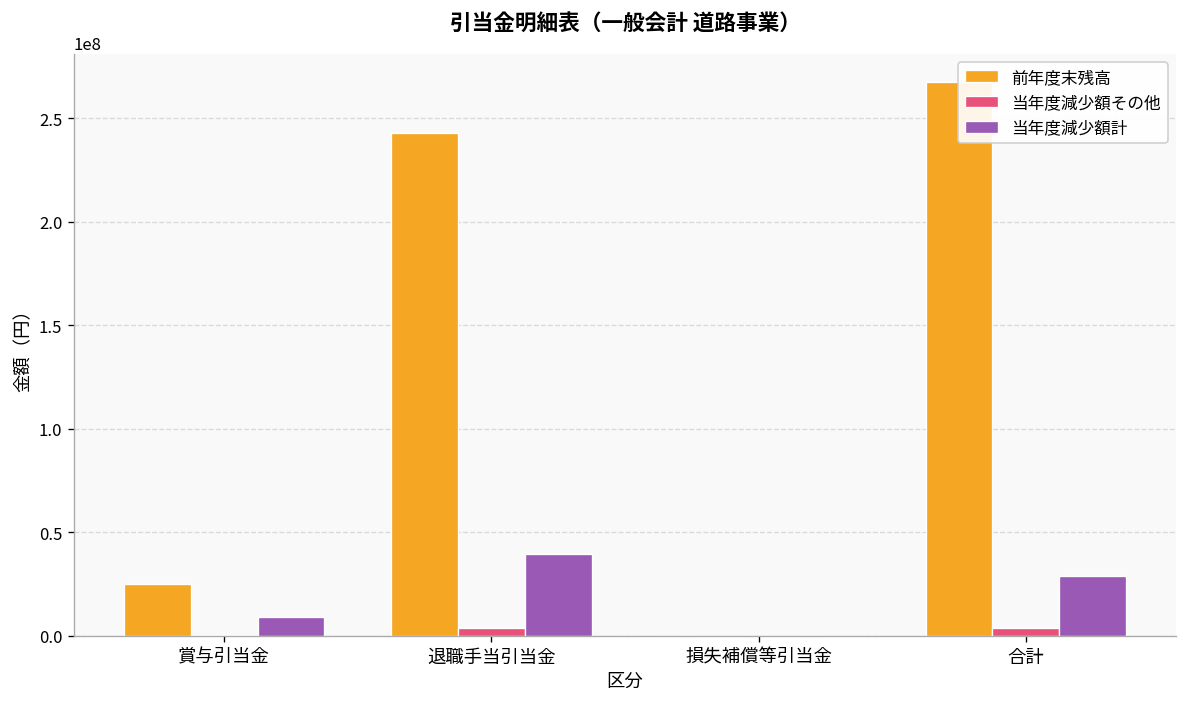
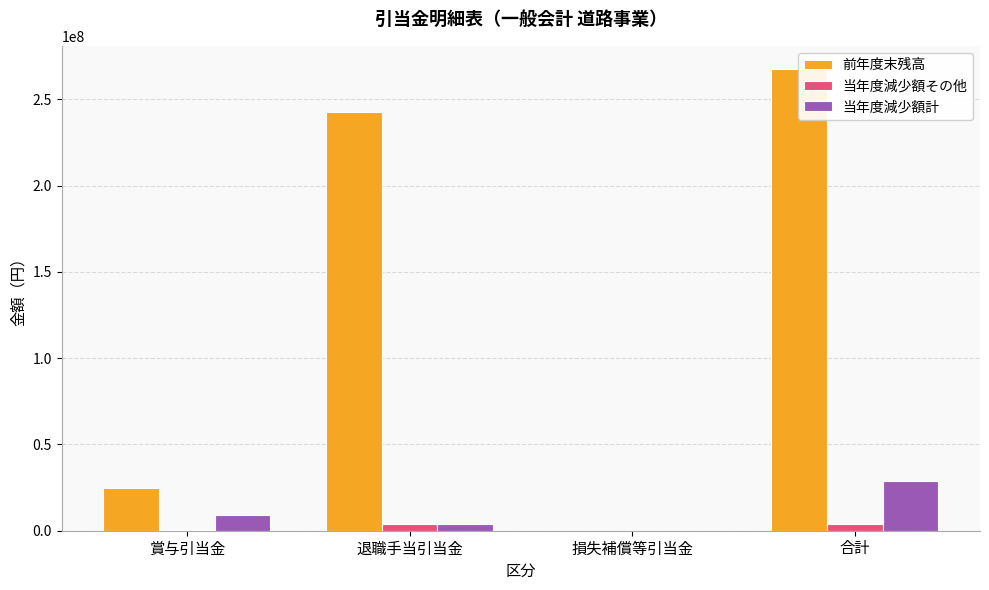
  {
    "前年度末残高": {
      "賞与引当金": 25000000,
      "退職手当引当金": 243000000,
      "損失補償等引当金": 0
    },
    "当年度減少額その他": {
      "退職手当引当金": 4000000,
      "損失補償等引当金": 0,
      "合計": 4000000
    },
    "当年度減少額計": {
      "賞与引当金": 9000000,
-     "退職手当引当金": 40000000,
+     "退職手当引当金": 4000000,
      "損失補償等引当金": 0,
      "合計": 29000000
    }
  }
